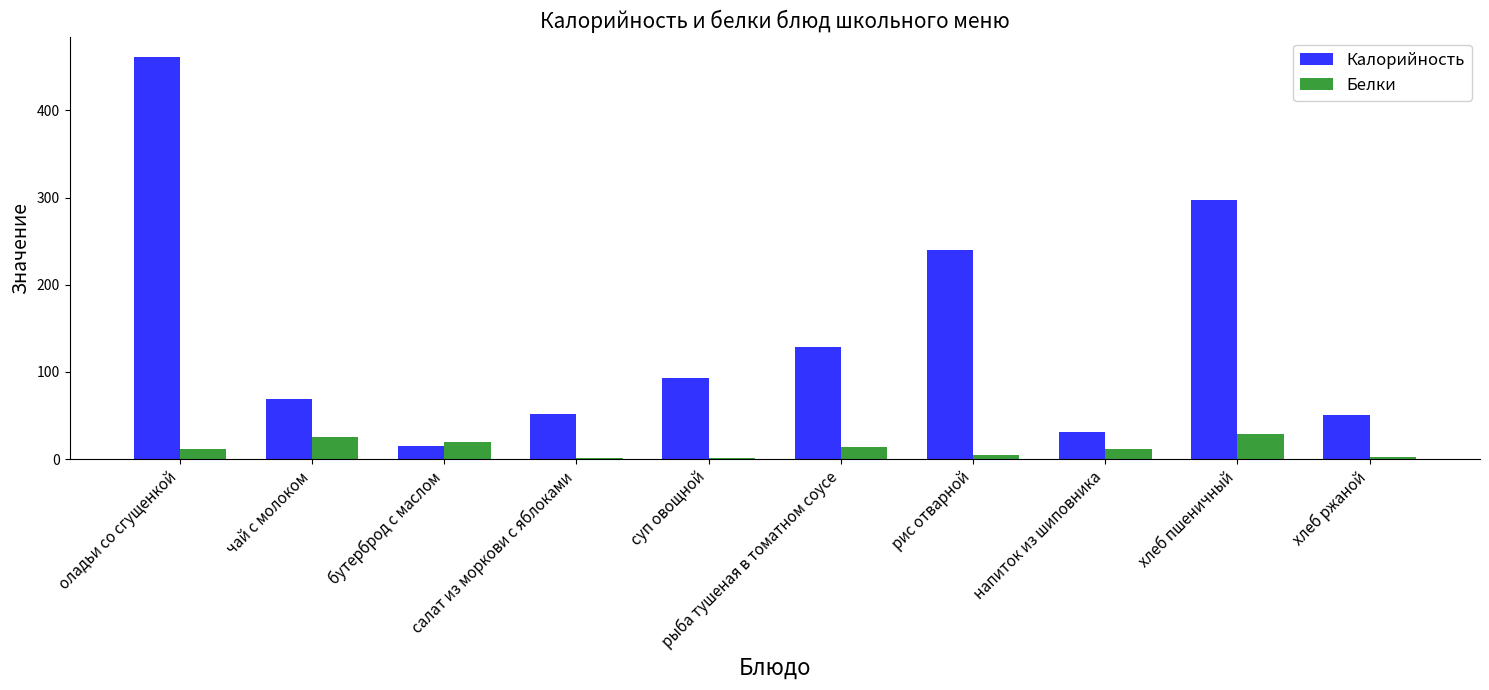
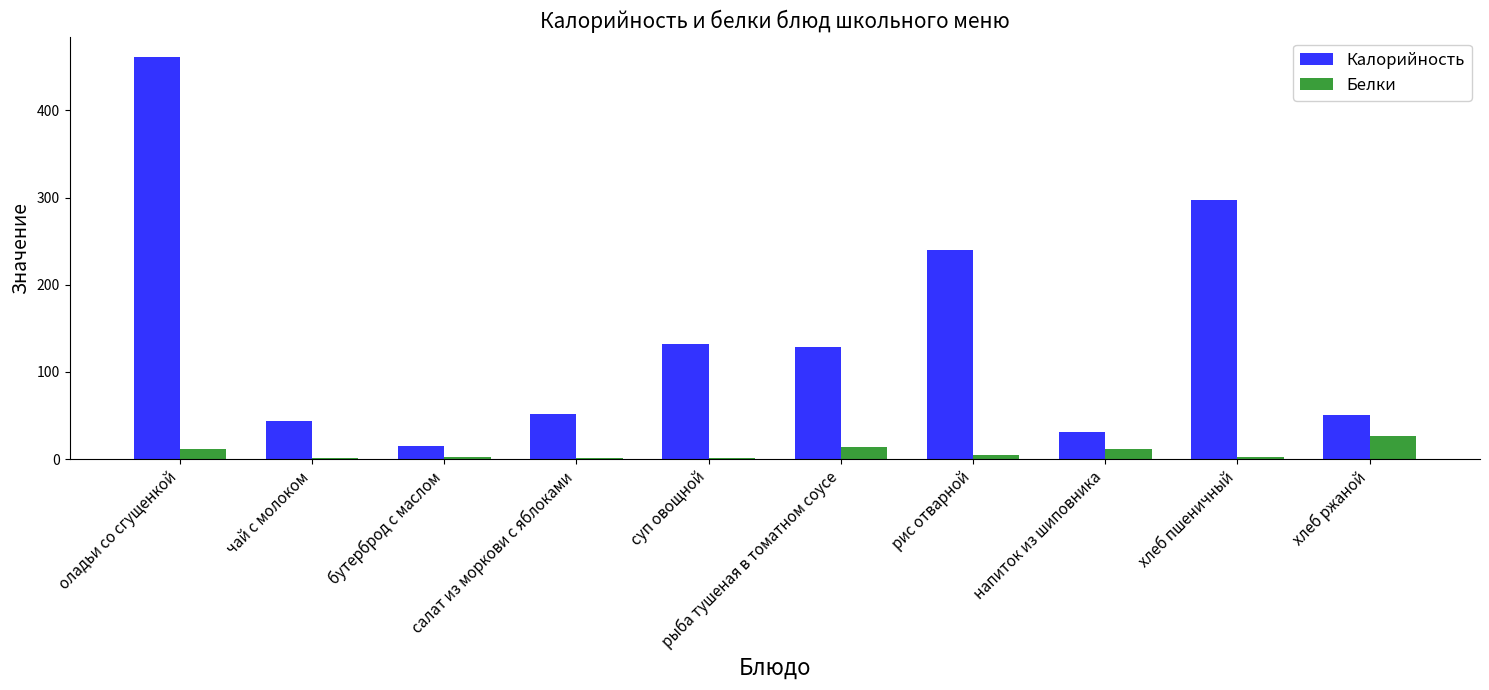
  {
    "Калорийность": {
      "оладьи со сгущенкой": 460,
-     "чай с молоком": 70,
+     "чай с молоком": 40,
      "бутерброд с маслом": 10,
      "салат из моркови с яблоками": 50,
-     "суп овощной": 90,
+     "суп овощной": 130,
      "рыба тушеная в томатном соусе": 130,
      "рис отварной": 240,
      "напиток из шиповника": 30,
      "хлеб пшеничный": 300,
      "хлеб ржаной": 50
    },
    "Белки": {
      "оладьи со сгущенкой": 10,
-     "чай с молоком": 30,
-     "бутерброд с маслом": 20,
+     "чай с молоком": 0,
+     "бутерброд с маслом": 0,
      "рыба тушеная в томатном соусе": 10,
      "рис отварной": 0,
      "напиток из шиповника": 10,
-     "хлеб пшеничный": 30,
-     "хлеб ржаной": 0
+     "хлеб пшеничный": 0,
+     "хлеб ржаной": 30
    }
  }
